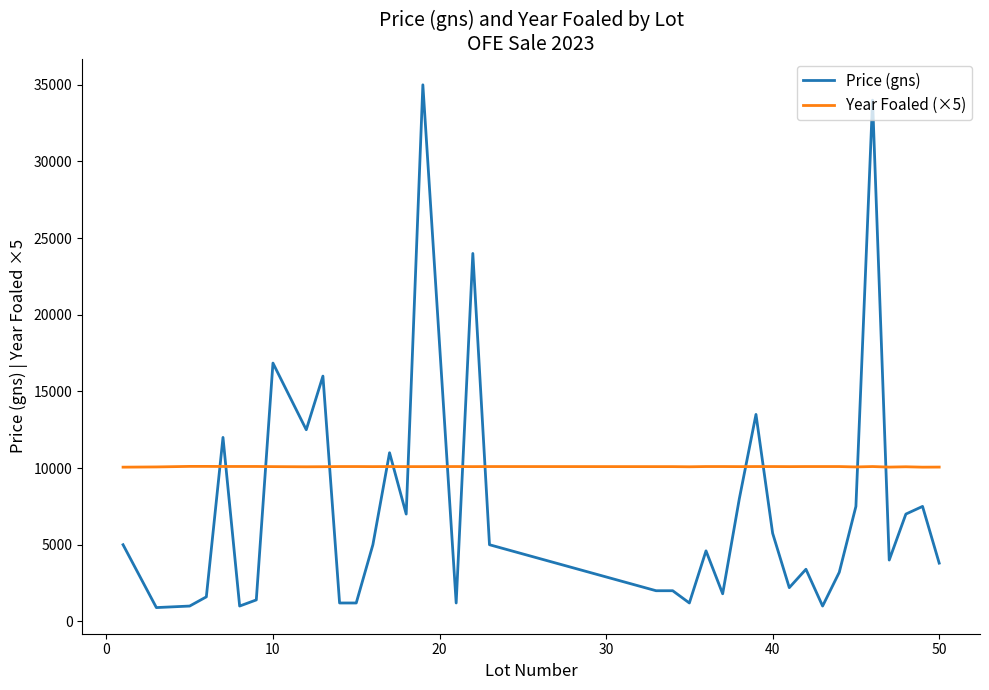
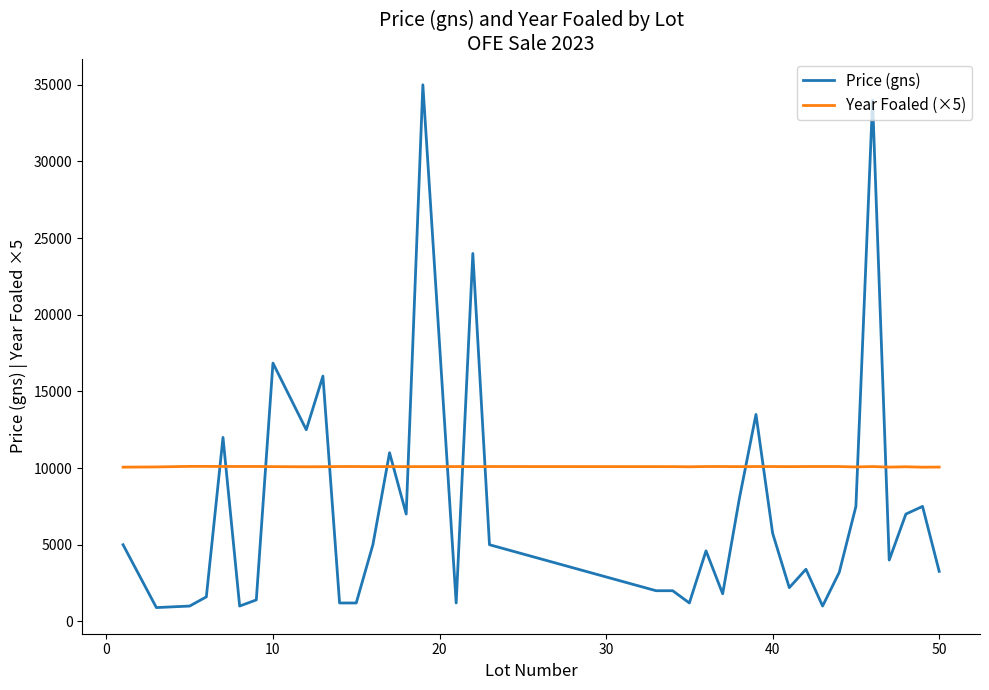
  {
    "Price (gns)": {
      "10": 16800,
      "40": 5800,
-     "50": 3800
+     "50": 3300
    },
    "Year Foaled (×5)": {
      "10": 10100,
      "40": 10100,
      "50": 10100
    }
  }
